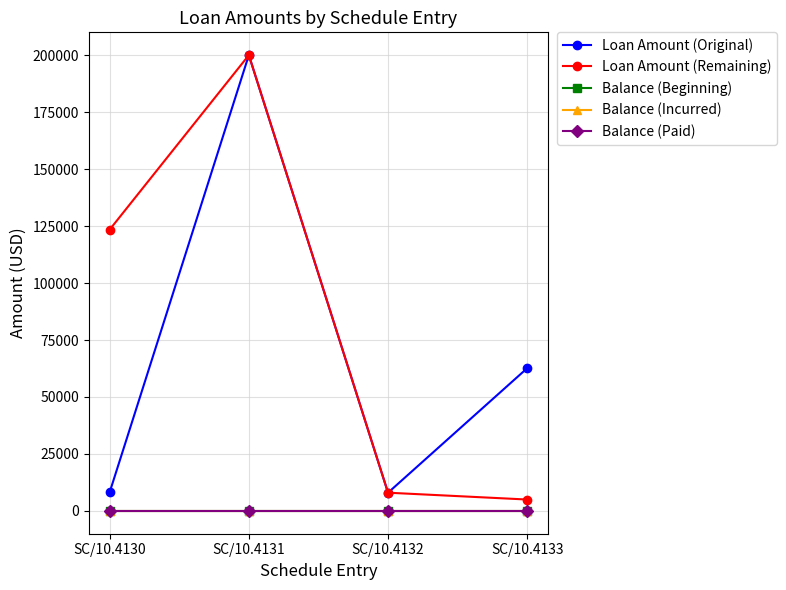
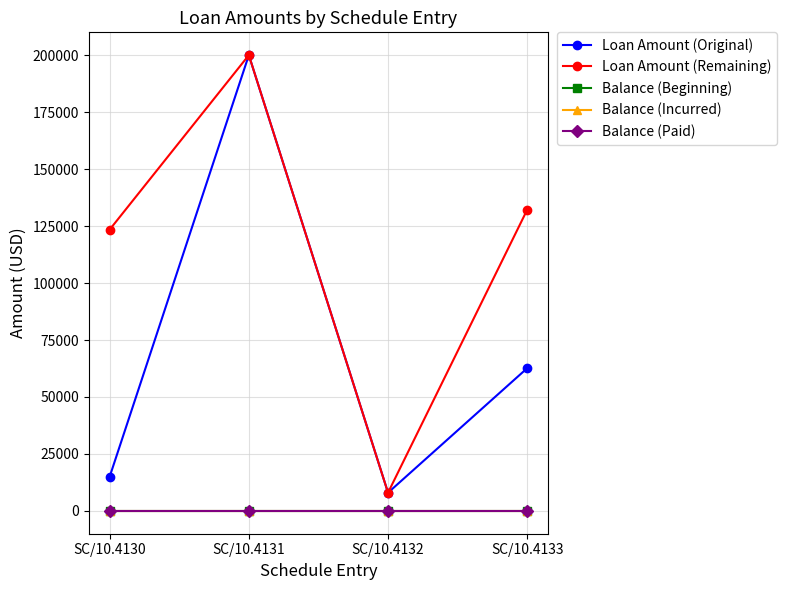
  {
    "Loan Amount (Original)": {
-     "SC/10.4130": 8000,
+     "SC/10.4130": 15000,
      "SC/10.4133": 63000
    },
    "Loan Amount (Remaining)": {
      "SC/10.4130": 123000,
-     "SC/10.4133": 5000
+     "SC/10.4133": 132000
    },
    "Balance (Paid)": {
      "SC/10.4130": 0,
      "SC/10.4131": 0,
      "SC/10.4132": 0,
      "SC/10.4133": 0
    }
  }
